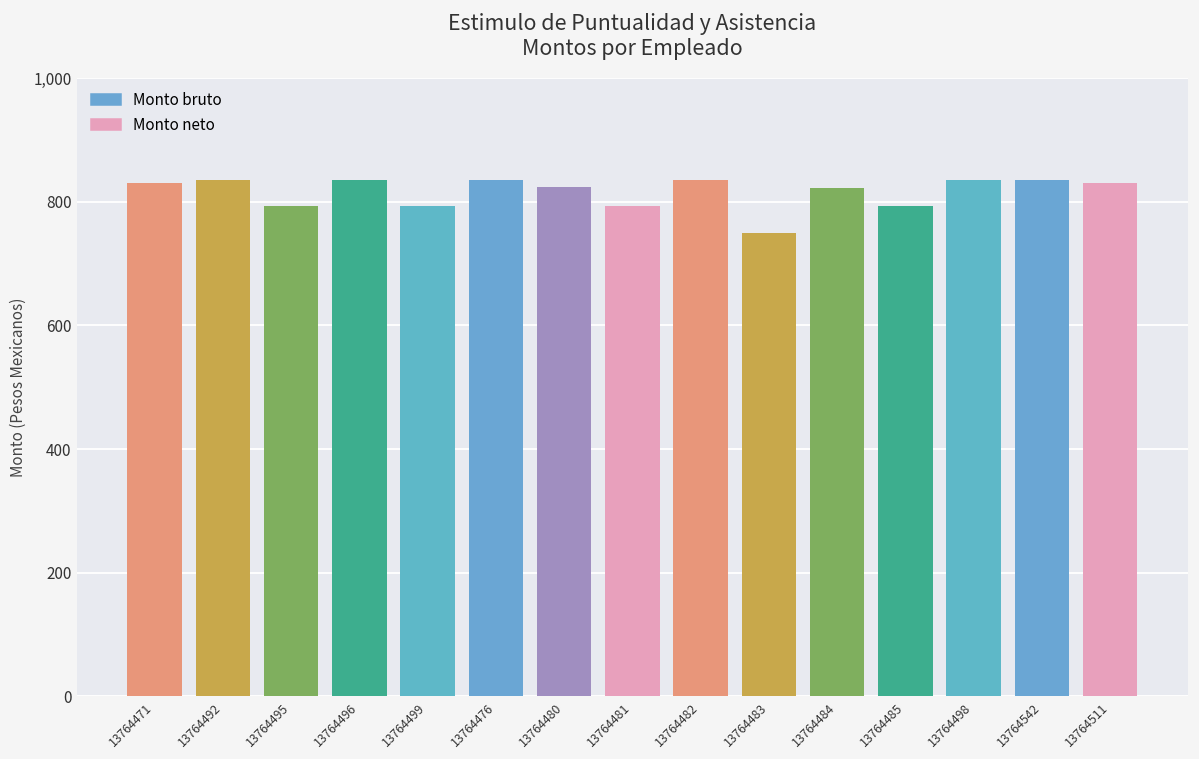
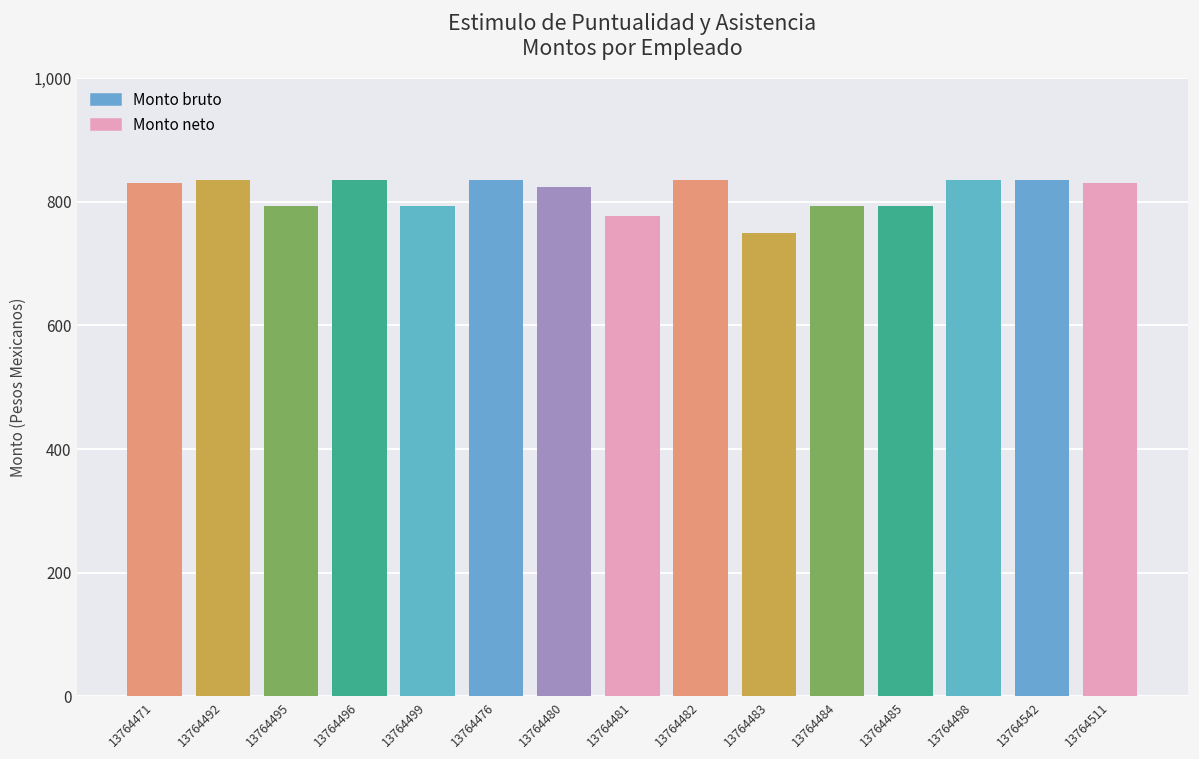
  {
    "13764471": 830,
    "13764492": 840,
    "13764495": 790,
    "13764496": 840,
    "13764499": 790,
    "13764476": 840,
    "13764480": 820,
-   "13764481": 790,
+   "13764481": 780,
    "13764482": 840,
    "13764483": 750,
-   "13764484": 820,
+   "13764484": 790,
    "13764485": 790,
    "13764498": 840,
    "13764542": 840,
    "13764511": 830
  }
